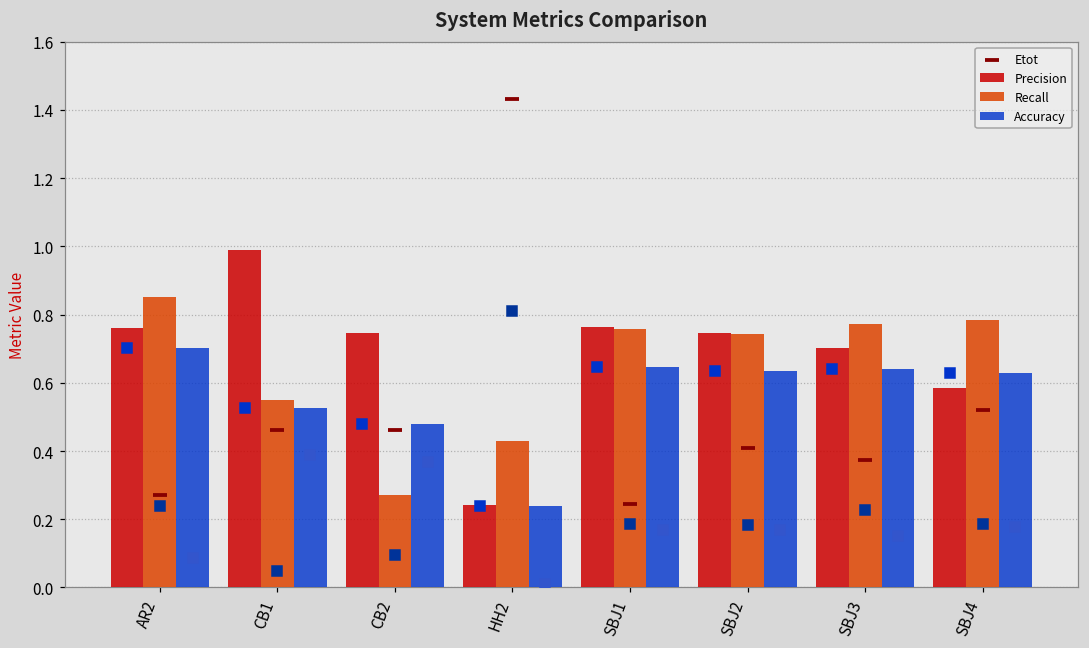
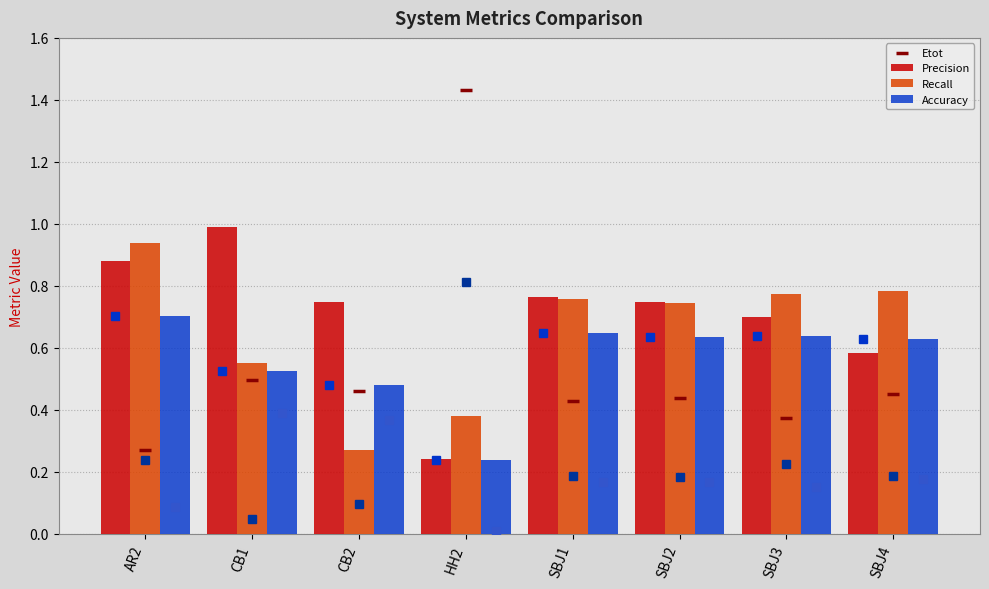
  {
    "Precision": {
-     "AR2": 0.76,
+     "AR2": 0.88,
      "CB1": 0.99,
      "CB2": 0.75,
      "HH2": 0.24,
      "SBJ1": 0.76,
      "SBJ2": 0.75,
      "SBJ3": 0.70,
      "SBJ4": 0.59
    },
    "Etot": {
-     "CB1": 0.46,
-     "SBJ1": 0.25,
-     "SBJ2": 0.41,
-     "SBJ4": 0.52
+     "CB1": 0.50,
+     "SBJ1": 0.43,
+     "SBJ2": 0.44,
+     "SBJ4": 0.45
    },
    "Recall": {
-     "AR2": 0.85,
+     "AR2": 0.94,
      "CB1": 0.55,
      "CB2": 0.27,
-     "HH2": 0.43,
+     "HH2": 0.38,
      "SBJ1": 0.76,
      "SBJ2": 0.74,
      "SBJ3": 0.77,
      "SBJ4": 0.78
    }
  }
